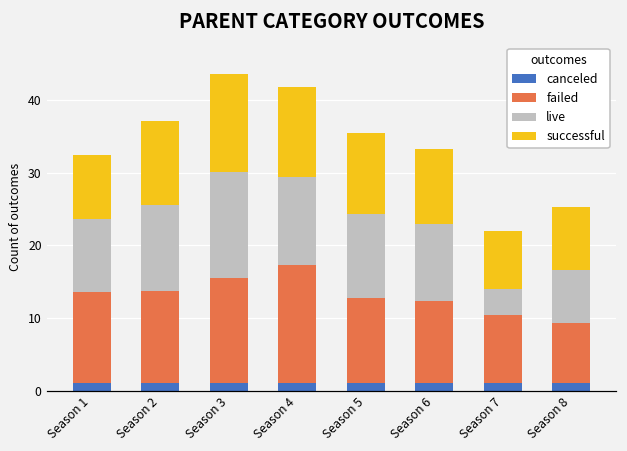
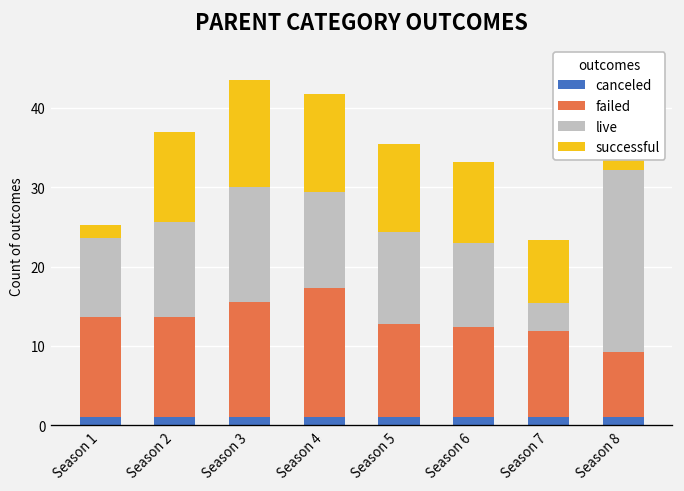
  {
    "canceled": {
      "Season 1": 1,
      "Season 2": 1,
      "Season 3": 1,
      "Season 4": 1,
      "Season 5": 1,
      "Season 6": 1,
      "Season 7": 1,
      "Season 8": 1
    },
    "failed": {
      "Season 1": 13,
      "Season 2": 13,
      "Season 3": 15,
      "Season 4": 16,
      "Season 5": 12,
      "Season 6": 11,
-     "Season 7": 9,
+     "Season 7": 11,
      "Season 8": 8
    },
    "live": {
      "Season 1": 10,
      "Season 2": 12,
      "Season 3": 15,
      "Season 4": 12,
      "Season 5": 12,
      "Season 6": 11,
      "Season 7": 4,
-     "Season 8": 7
+     "Season 8": 23
    },
    "successful": {
-     "Season 1": 9,
+     "Season 1": 2,
      "Season 2": 11,
      "Season 3": 13,
      "Season 4": 12,
      "Season 5": 11,
      "Season 6": 10,
      "Season 7": 8
    }
  }
